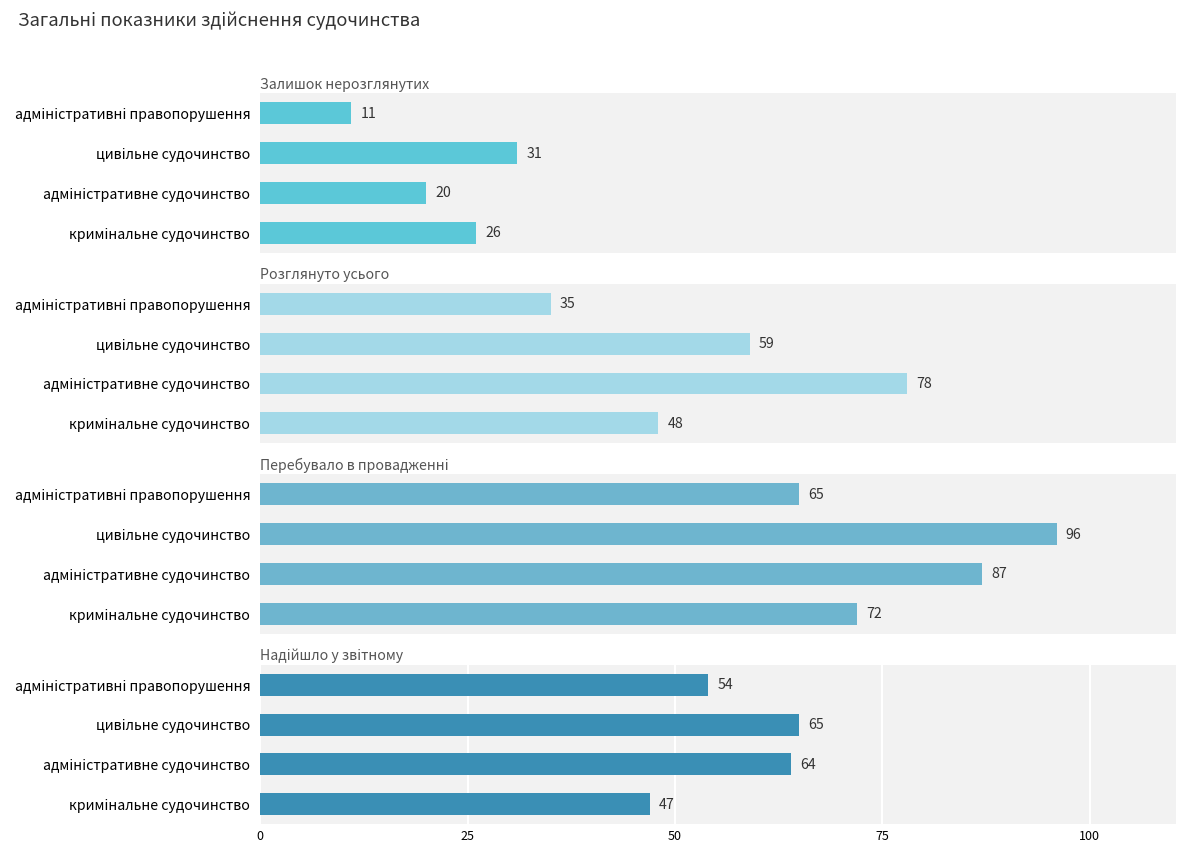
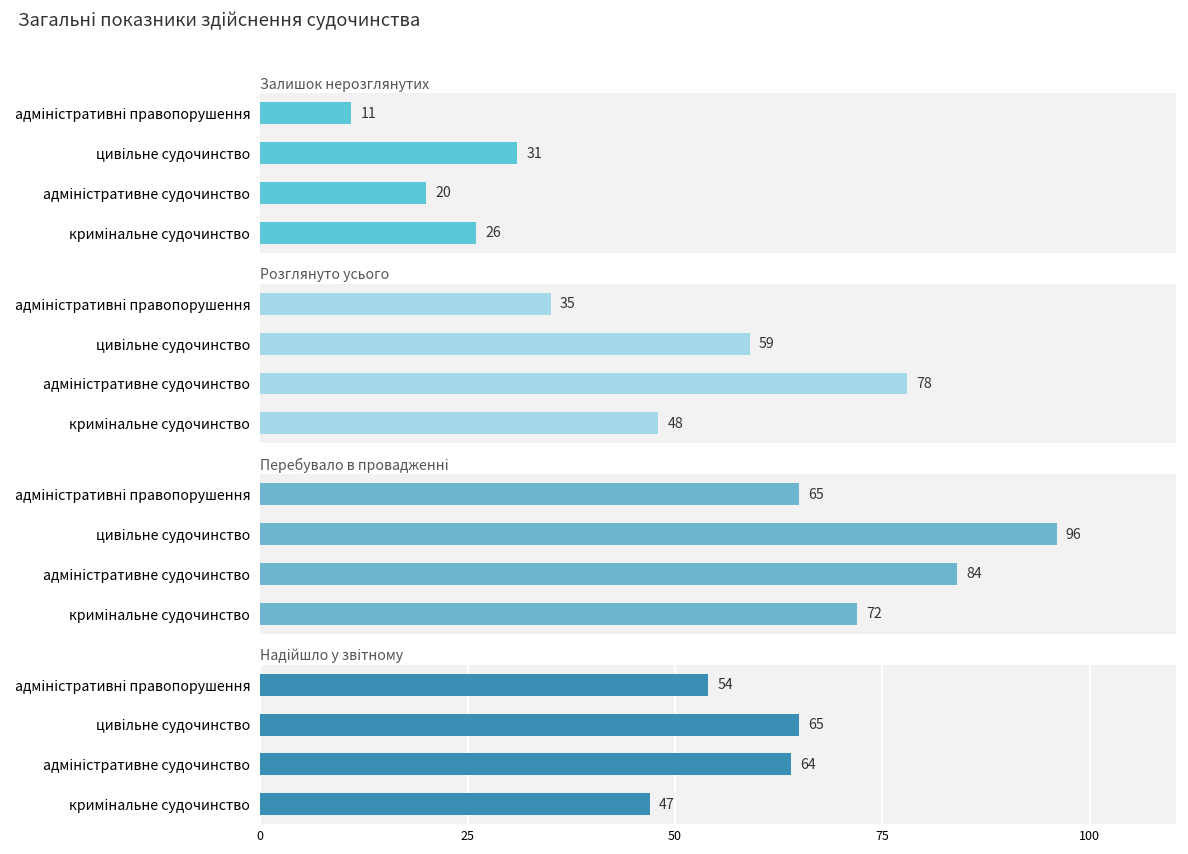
  {
    "Залишок нерозглянутих": {
      "адміністративні правопорушення": 11,
      "цивільне судочинство": 31,
      "адміністративне судочинство": 20,
      "кримінальне судочинство": 26
    },
    "Розглянуто усього": {
      "адміністративні правопорушення": 35,
      "цивільне судочинство": 59,
      "адміністративне судочинство": 78,
      "кримінальне судочинство": 48
    },
    "Перебувало в провадженні": {
      "адміністративні правопорушення": 65,
      "цивільне судочинство": 96,
-     "адміністративне судочинство": 87,
+     "адміністративне судочинство": 84,
      "кримінальне судочинство": 72
    },
    "Надійшло у звітному": {
      "адміністративні правопорушення": 54,
      "цивільне судочинство": 65,
      "адміністративне судочинство": 64,
      "кримінальне судочинство": 47
    }
  }
